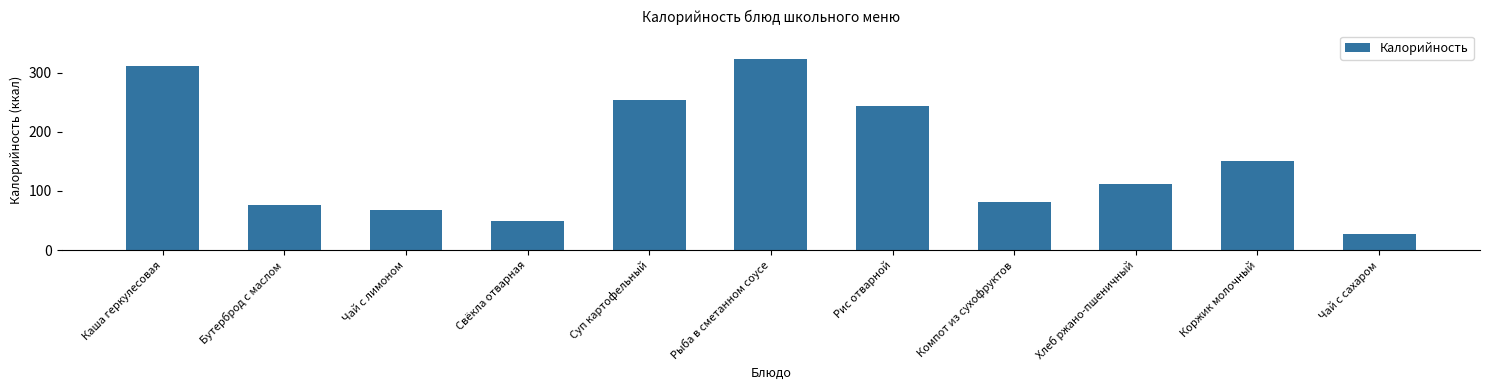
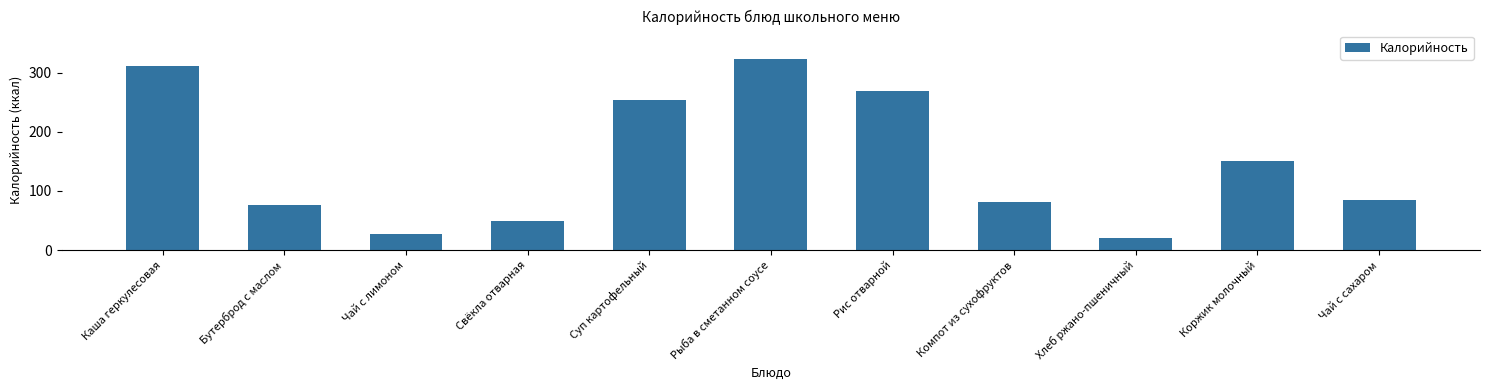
  {
    "Каша геркулесовая": 310,
    "Бутерброд с маслом": 80,
-   "Чай с лимоном": 70,
+   "Чай с лимоном": 30,
    "Свёкла отварная": 50,
    "Суп картофельный": 250,
    "Рыба в сметанном соусе": 320,
-   "Рис отварной": 240,
+   "Рис отварной": 270,
    "Компот из сухофруктов": 80,
-   "Хлеб ржано-пшеничный": 110,
+   "Хлеб ржано-пшеничный": 20,
    "Коржик молочный": 150,
-   "Чай с сахаром": 30
+   "Чай с сахаром": 80
  }
